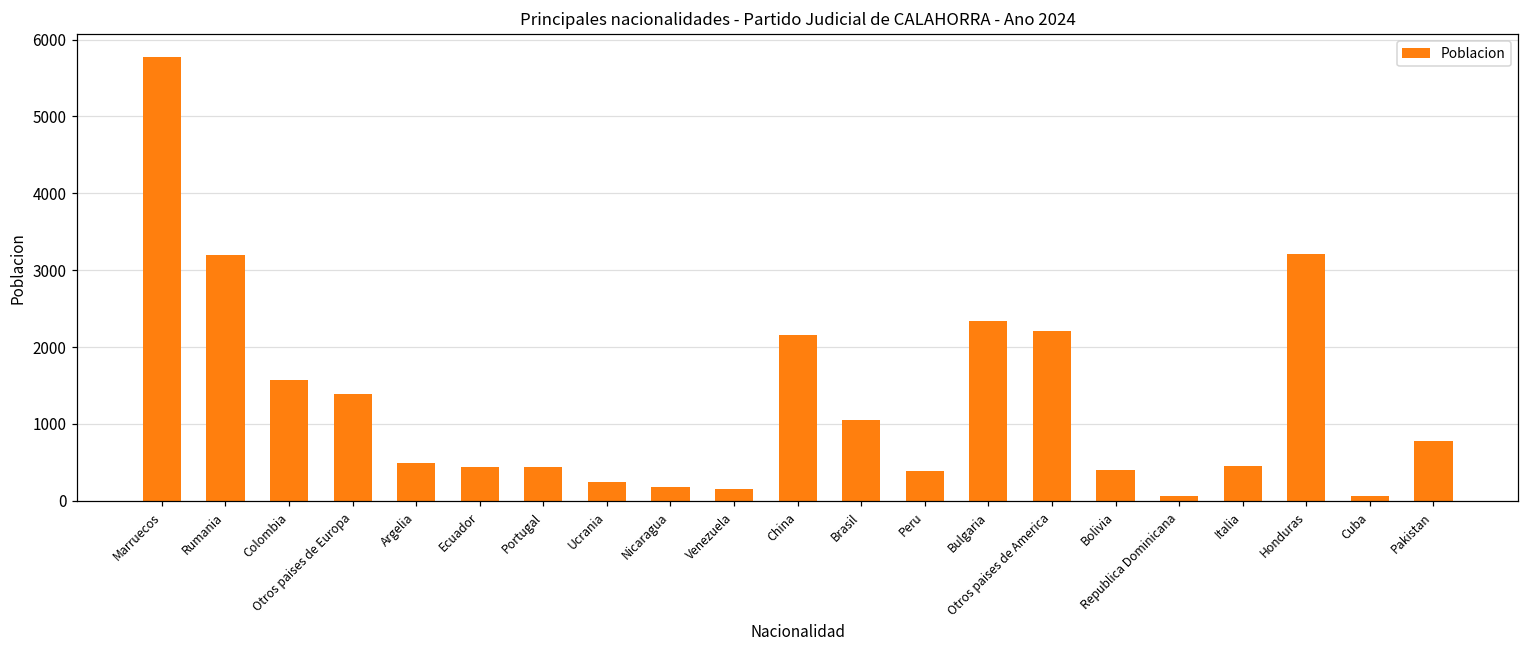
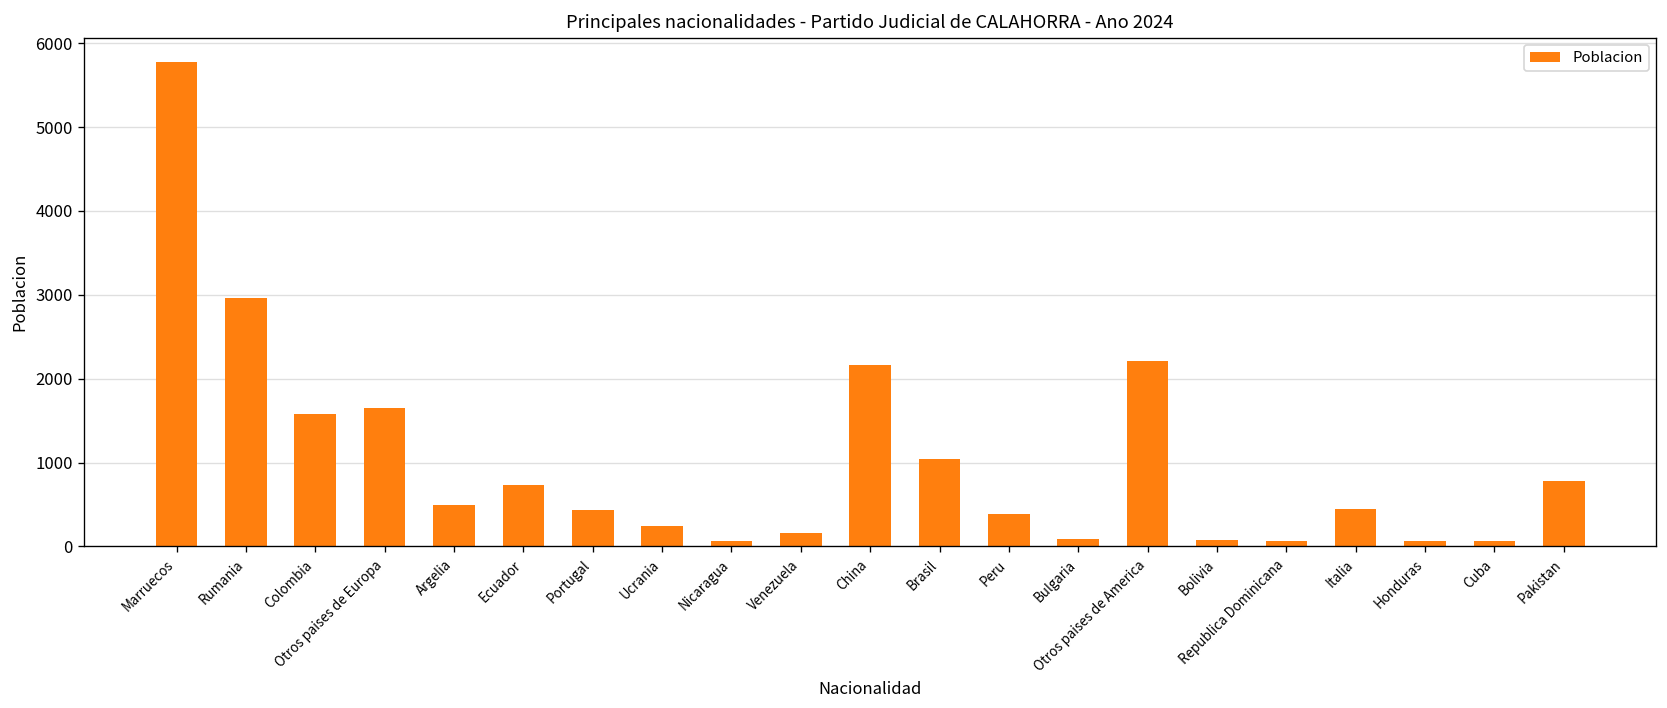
  {
    "Marruecos": 5800,
-   "Rumania": 3200,
+   "Rumania": 3000,
    "Colombia": 1600,
-   "Otros paises de Europa": 1400,
+   "Otros paises de Europa": 1600,
    "Argelia": 500,
-   "Ecuador": 400,
+   "Ecuador": 700,
    "Portugal": 400,
    "Ucrania": 200,
-   "Nicaragua": 200,
+   "Nicaragua": 100,
    "Venezuela": 200,
    "China": 2200,
    "Brasil": 1000,
    "Peru": 400,
-   "Bulgaria": 2300,
+   "Bulgaria": 100,
    "Otros paises de America": 2200,
-   "Bolivia": 400,
+   "Bolivia": 100,
    "Republica Dominicana": 100,
    "Italia": 500,
-   "Honduras": 3200,
+   "Honduras": 100,
    "Cuba": 100,
    "Pakistan": 800
  }
